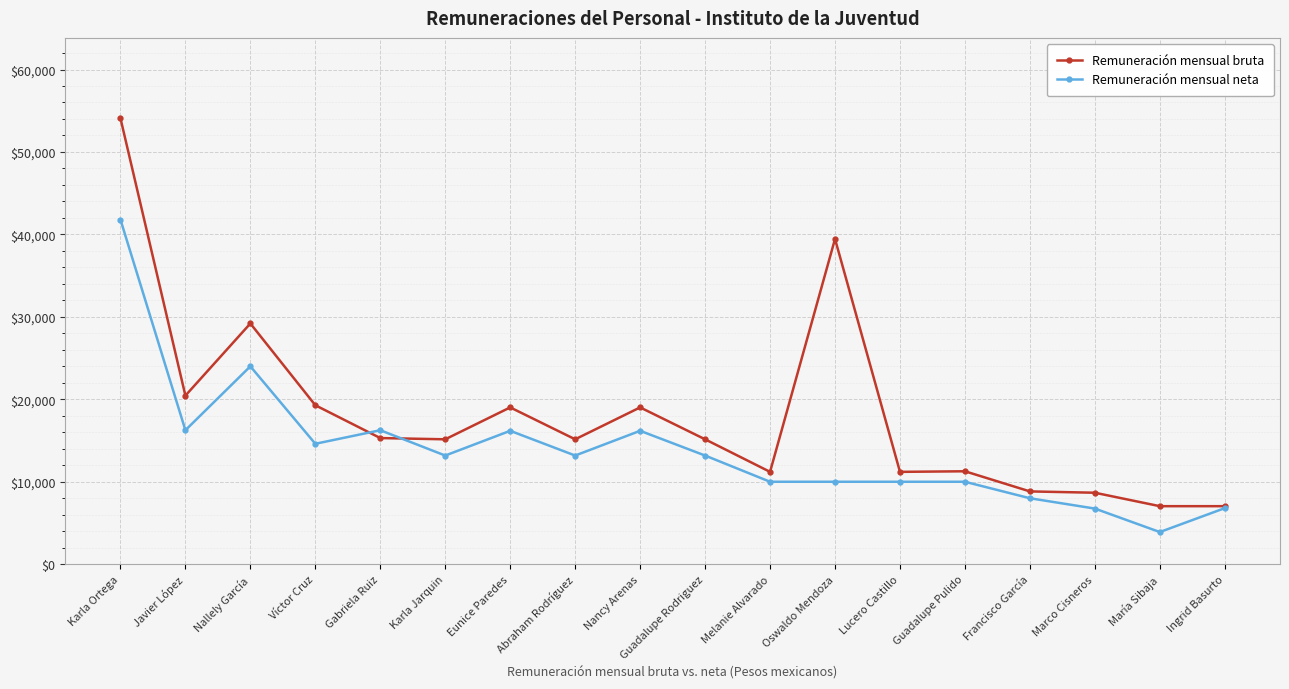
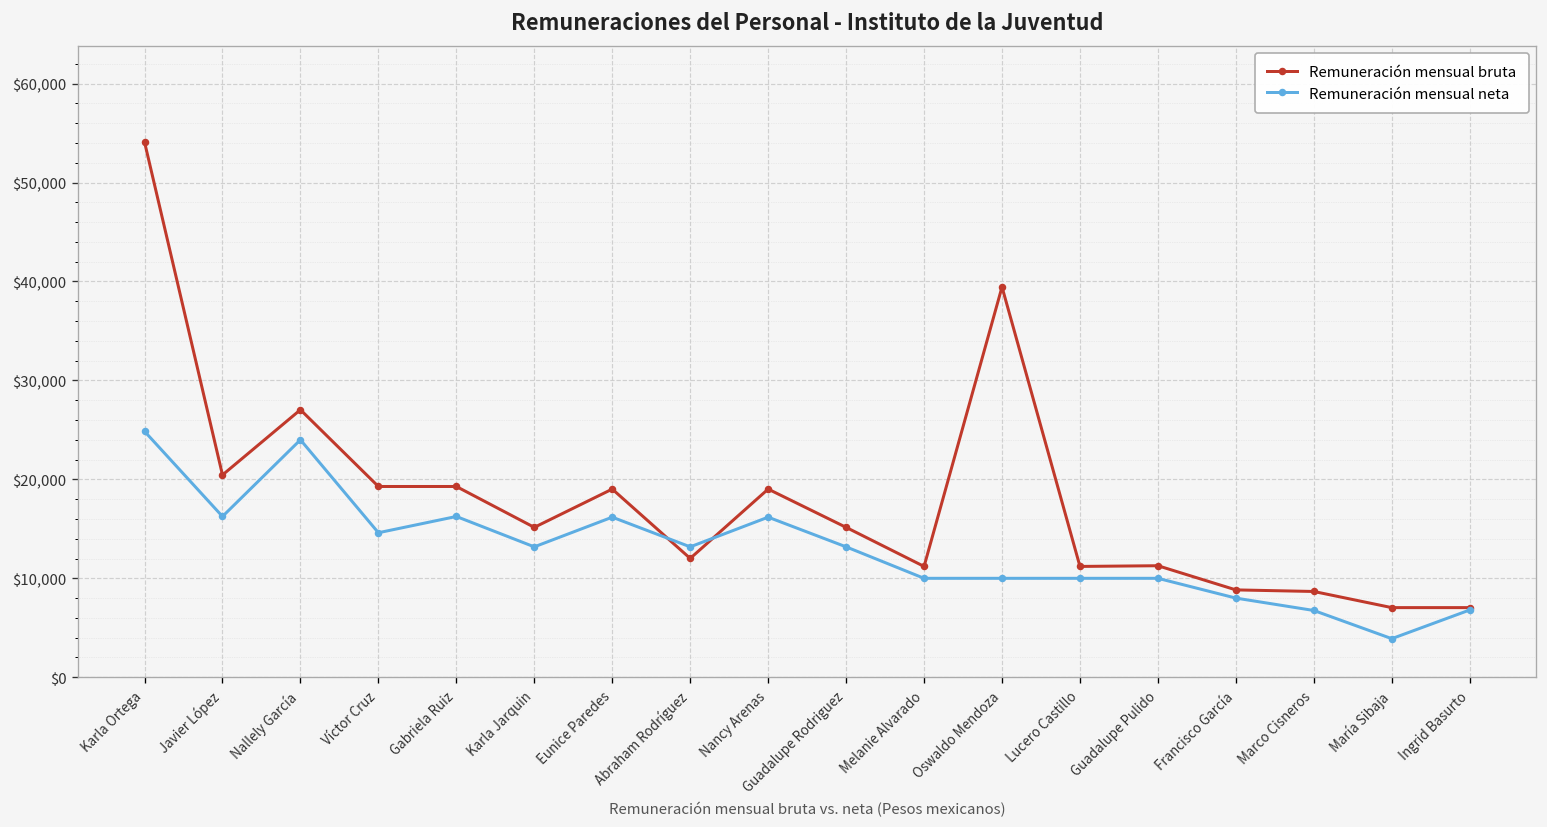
  {
    "Remuneración mensual bruta": {
      "Karla Ortega": "$54,000",
      "Javier López": "$20,000",
-     "Nallely García": "$29,000",
+     "Nallely García": "$27,000",
      "Víctor Cruz": "$19,000",
-     "Gabriela Ruiz": "$15,000",
+     "Gabriela Ruiz": "$19,000",
      "Karla Jarquin": "$15,000",
      "Eunice Paredes": "$19,000",
-     "Abraham Rodríguez": "$15,000",
+     "Abraham Rodríguez": "$12,000",
      "Nancy Arenas": "$19,000",
      "Guadalupe Rodriguez": "$15,000",
      "Melanie Alvarado": "$11,000",
      "Oswaldo Mendoza": "$39,000",
      "Lucero Castillo": "$11,000",
      "Guadalupe Pulido": "$11,000",
      "Francisco García": "$9,000",
      "Marco Cisneros": "$9,000",
      "María Sibaja": "$7,000"
    },
    "Remuneración mensual neta": {
-     "Karla Ortega": "$42,000",
+     "Karla Ortega": "$25,000",
      "Javier López": "$16,000",
      "Nallely García": "$24,000",
      "Víctor Cruz": "$15,000",
      "Gabriela Ruiz": "$16,000",
      "Karla Jarquin": "$13,000",
      "Eunice Paredes": "$16,000",
      "Abraham Rodríguez": "$13,000",
      "Nancy Arenas": "$16,000",
      "Guadalupe Rodriguez": "$13,000",
      "Melanie Alvarado": "$10,000",
      "Oswaldo Mendoza": "$10,000",
      "Lucero Castillo": "$10,000",
      "Guadalupe Pulido": "$10,000",
      "Francisco García": "$8,000",
      "Marco Cisneros": "$7,000",
      "María Sibaja": "$4,000"
    }
  }
